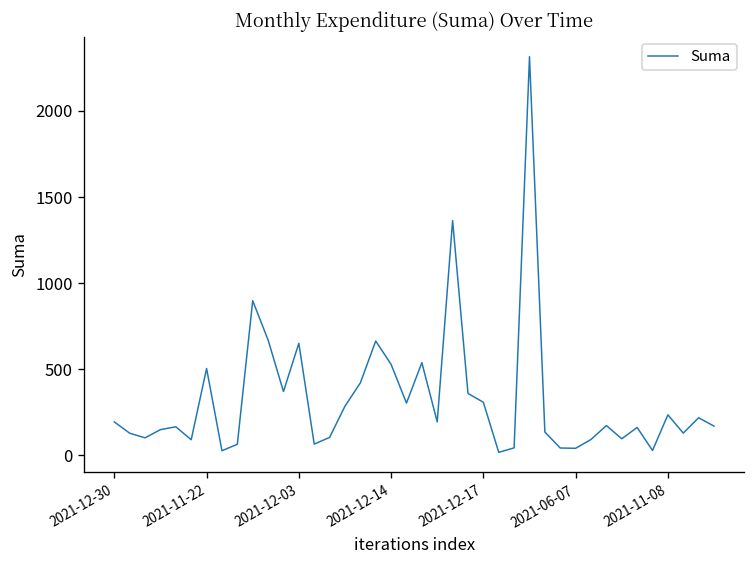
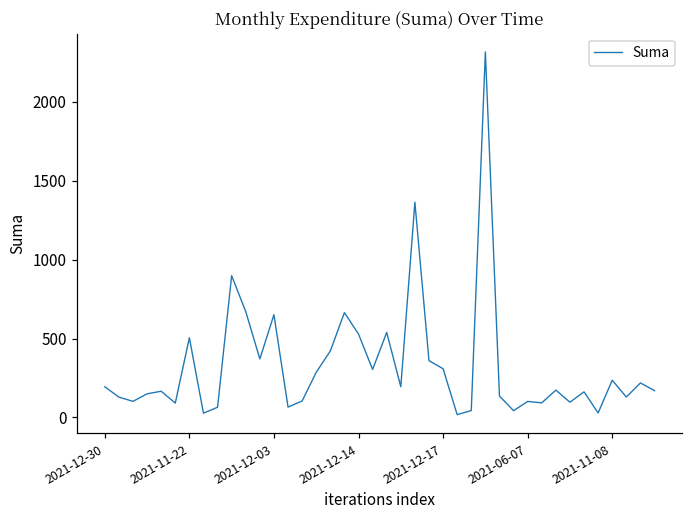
  {
    "2021-12-30": 190,
    "2021-12-14": 530,
    "2021-12-17": 310,
-   "2021-06-07": 40
+   "2021-06-07": 100
  }
